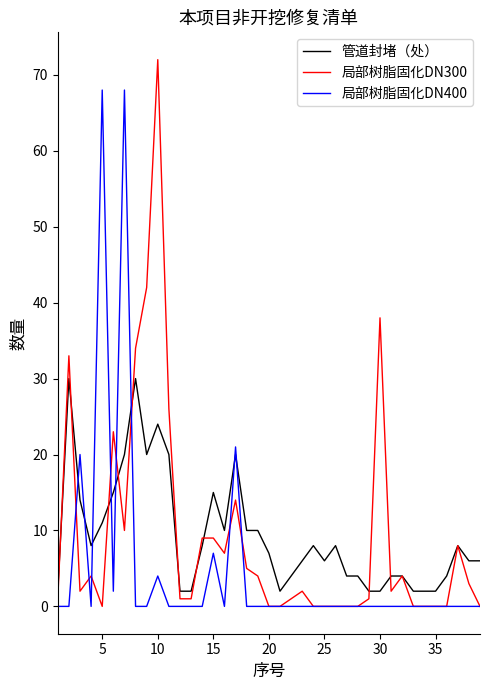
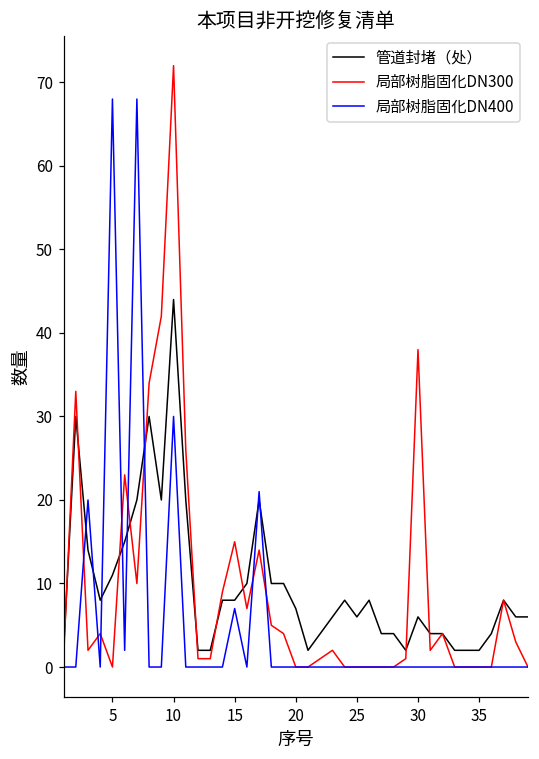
  {
    "管道封堵（处）": {
      "5": 11,
-     "10": 24,
-     "15": 15,
+     "10": 44,
+     "15": 8,
      "20": 7,
      "25": 6,
-     "30": 2,
+     "30": 6,
      "35": 2
    },
    "局部树脂固化DN300": {
      "5": 0,
      "10": 72,
-     "15": 9,
+     "15": 15,
      "30": 38
    },
    "局部树脂固化DN400": {
      "5": 68,
-     "10": 4,
+     "10": 30,
      "15": 7,
      "30": 0
    }
  }
